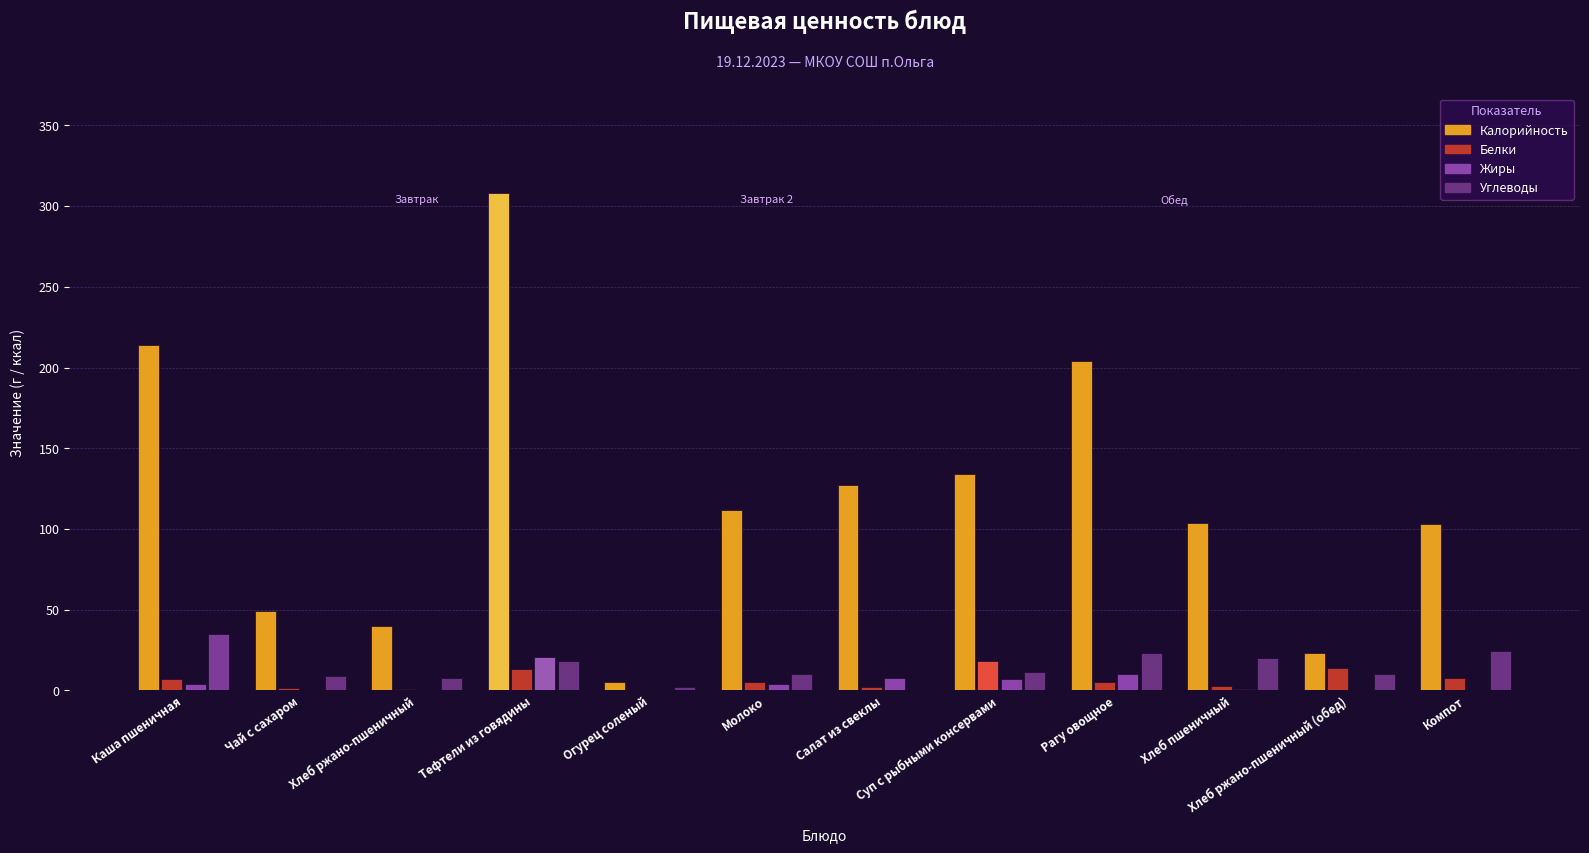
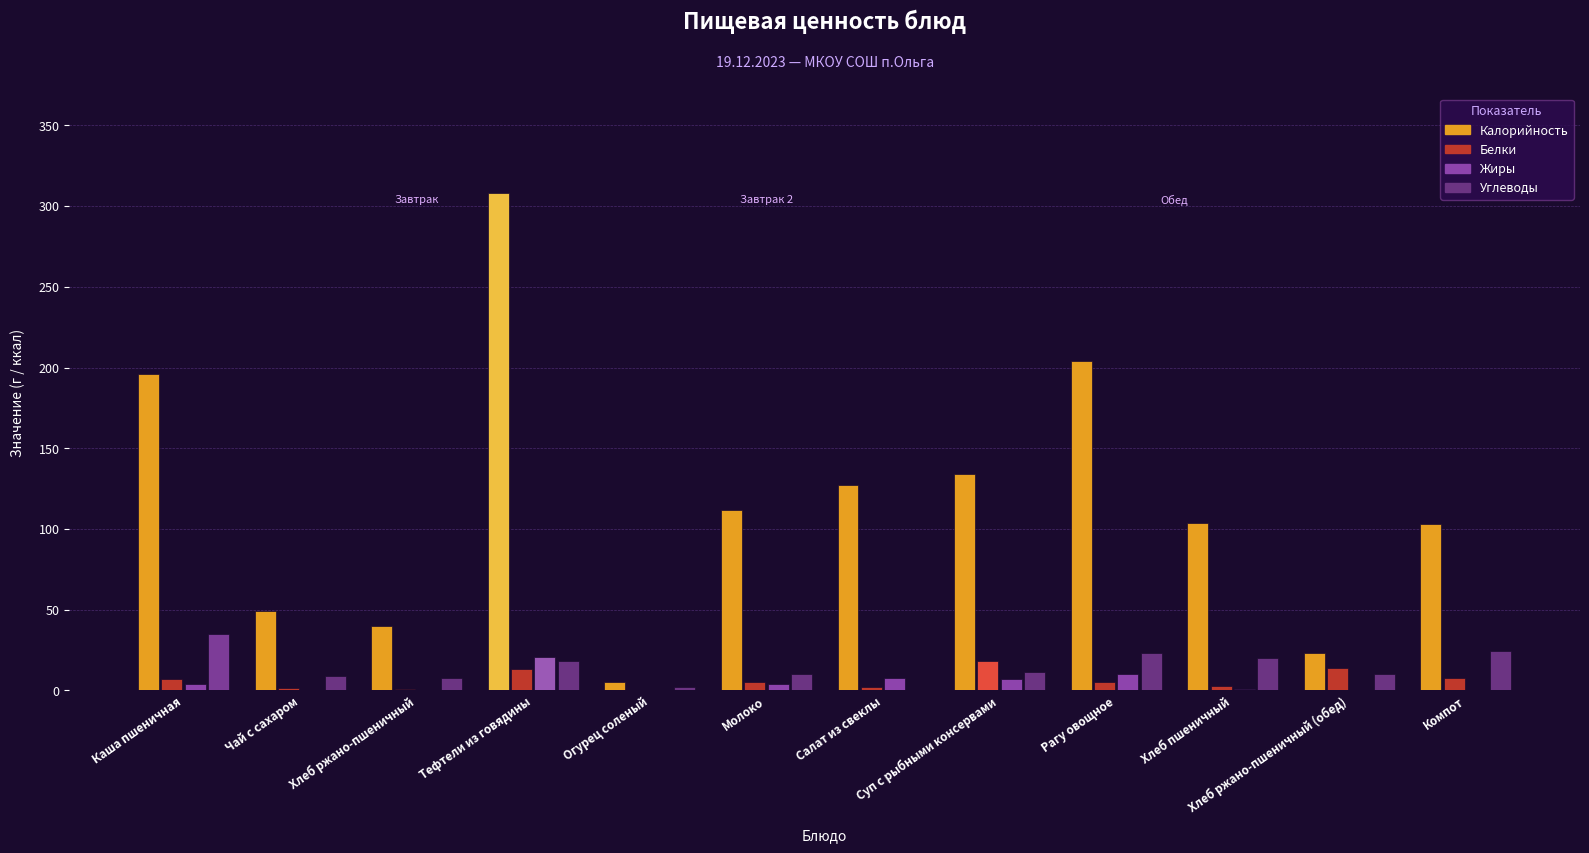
  {
    "Калорийность": {
-     "Каша пшеничная": 214,
+     "Каша пшеничная": 196,
      "Чай с сахаром": 49,
      "Хлеб ржано-пшеничный": 40,
      "Тефтели из говядины": 308,
      "Огурец соленый": 5,
      "Молоко": 112,
      "Салат из свеклы": 127,
      "Суп с рыбными консервами": 134,
      "Рагу овощное": 204,
      "Хлеб пшеничный": 104,
      "Хлеб ржано-пшеничный (обед)": 23,
      "Компот": 103
    },
    "Белки": {
      "Каша пшеничная": 7,
      "Тефтели из говядины": 13,
      "Огурец соленый": 0,
      "Молоко": 5,
      "Салат из свеклы": 2,
      "Суп с рыбными консервами": 18,
      "Рагу овощное": 5,
      "Хлеб пшеничный": 3,
      "Хлеб ржано-пшеничный (обед)": 14,
      "Компот": 8
    }
  }
